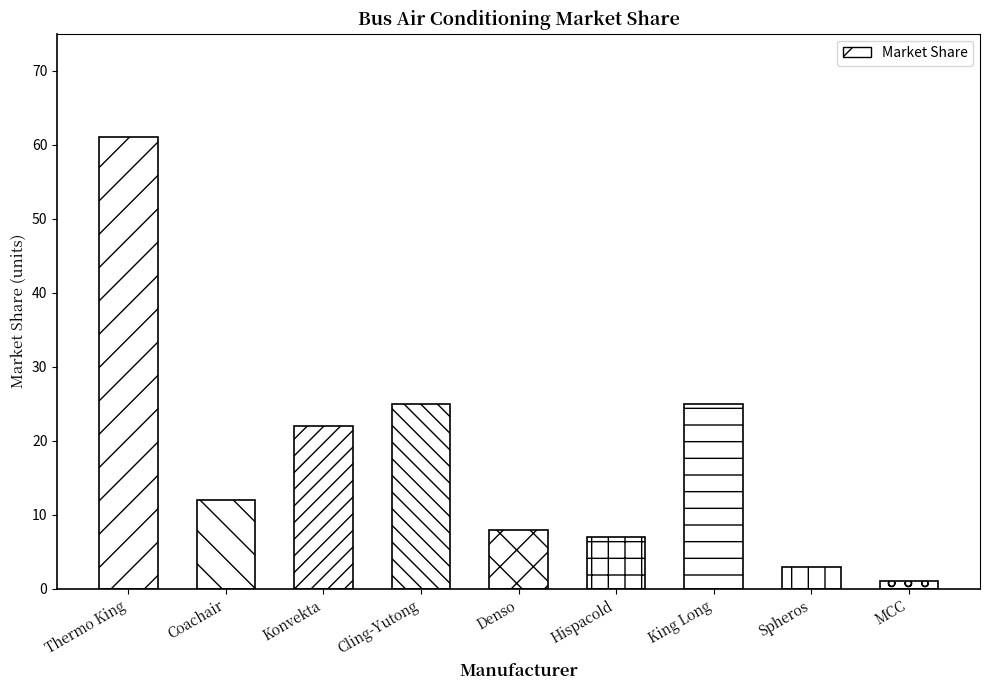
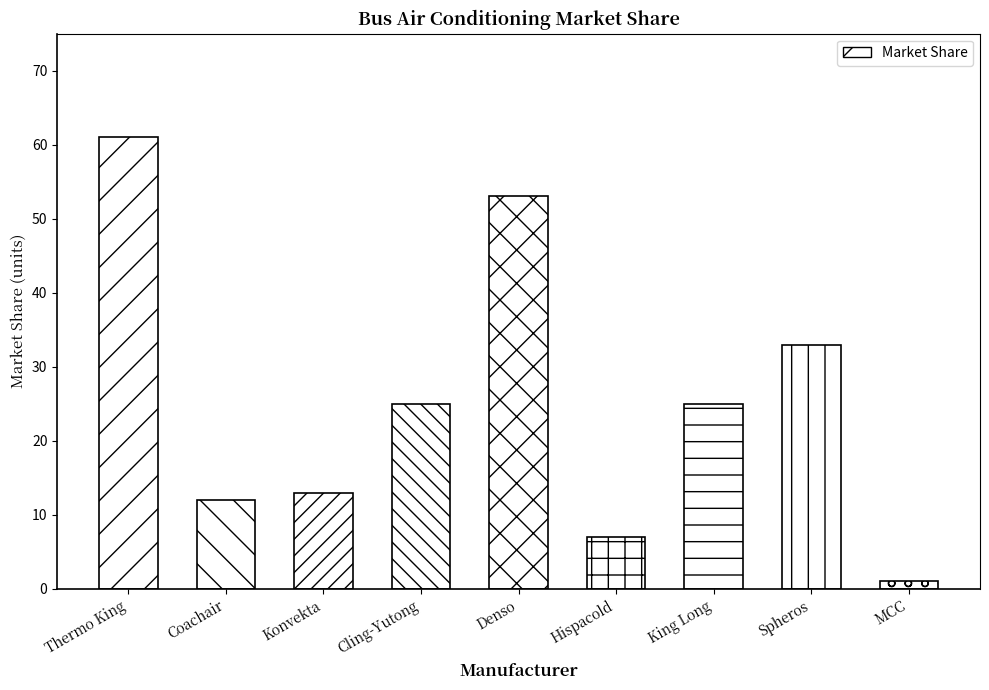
  {
    "Thermo King": 61,
    "Coachair": 12,
-   "Konvekta": 22,
+   "Konvekta": 13,
    "Cling-Yutong": 25,
-   "Denso": 8,
+   "Denso": 53,
    "Hispacold": 7,
    "King Long": 25,
-   "Spheros": 3,
+   "Spheros": 33,
    "MCC": 1
  }
